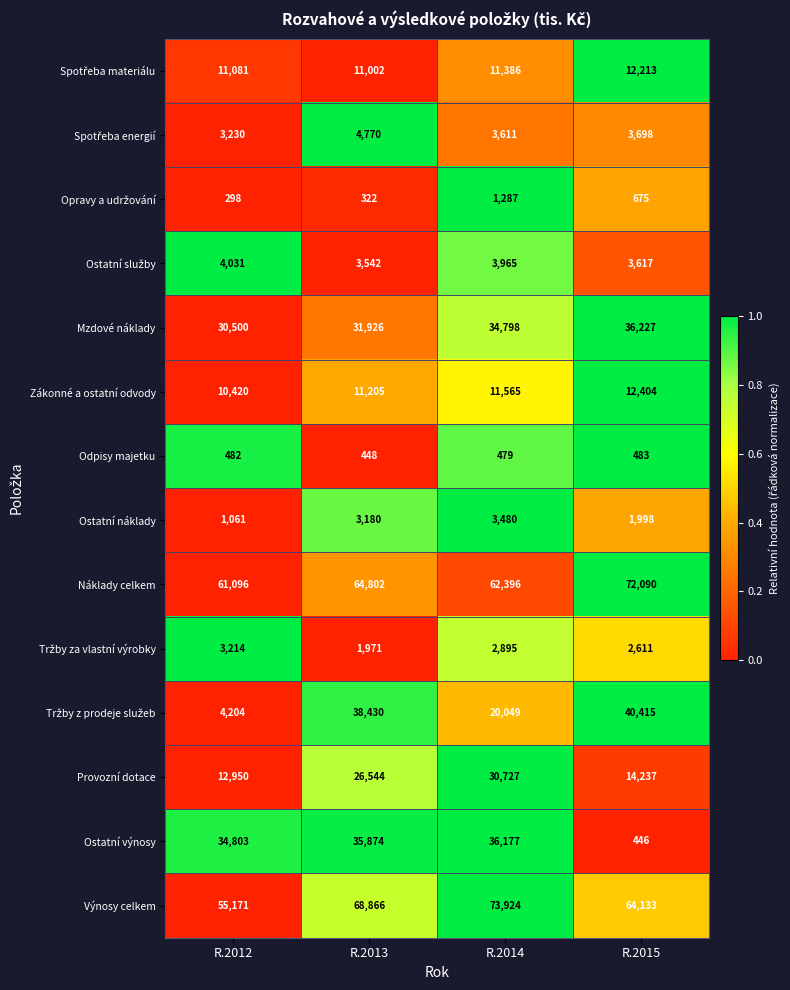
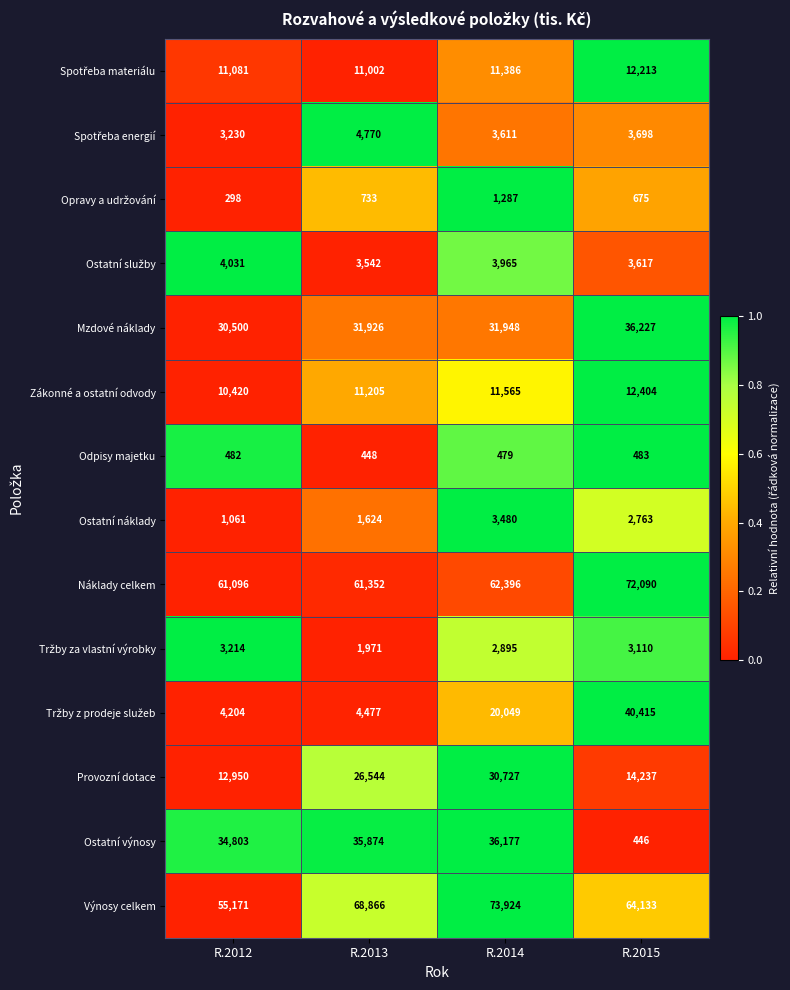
  {
    "Spotřeba materiálu": {
      "R.2012": "11,081",
      "R.2013": "11,002",
      "R.2014": "11,386",
      "R.2015": "12,213"
    },
    "Spotřeba energií": {
      "R.2012": "3,230",
      "R.2013": "4,770",
      "R.2014": "3,611",
      "R.2015": "3,698"
    },
    "Opravy a udržování": {
      "R.2012": "298",
-     "R.2013": "322",
+     "R.2013": "733",
      "R.2014": "1,287",
      "R.2015": "675"
    },
    "Ostatní služby": {
      "R.2012": "4,031",
      "R.2013": "3,542",
      "R.2014": "3,965",
      "R.2015": "3,617"
    },
    "Mzdové náklady": {
      "R.2012": "30,500",
      "R.2013": "31,926",
-     "R.2014": "34,798",
+     "R.2014": "31,948",
      "R.2015": "36,227"
    },
    "Zákonné a ostatní odvody": {
      "R.2012": "10,420",
      "R.2013": "11,205",
      "R.2014": "11,565",
      "R.2015": "12,404"
    },
    "Odpisy majetku": {
      "R.2012": "482",
      "R.2013": "448",
      "R.2014": "479",
      "R.2015": "483"
    },
    "Ostatní náklady": {
      "R.2012": "1,061",
-     "R.2013": "3,180",
+     "R.2013": "1,624",
      "R.2014": "3,480",
-     "R.2015": "1,998"
+     "R.2015": "2,763"
    },
    "Náklady celkem": {
      "R.2012": "61,096",
-     "R.2013": "64,802",
+     "R.2013": "61,352",
      "R.2014": "62,396",
      "R.2015": "72,090"
    },
    "Tržby za vlastní výrobky": {
      "R.2012": "3,214",
      "R.2013": "1,971",
      "R.2014": "2,895",
-     "R.2015": "2,611"
+     "R.2015": "3,110"
    },
    "Tržby z prodeje služeb": {
      "R.2012": "4,204",
-     "R.2013": "38,430",
+     "R.2013": "4,477",
      "R.2014": "20,049",
      "R.2015": "40,415"
    },
    "Provozní dotace": {
      "R.2012": "12,950",
      "R.2013": "26,544",
      "R.2014": "30,727",
      "R.2015": "14,237"
    },
    "Ostatní výnosy": {
      "R.2012": "34,803",
      "R.2013": "35,874",
      "R.2014": "36,177",
      "R.2015": "446"
    },
    "Výnosy celkem": {
      "R.2012": "55,171",
      "R.2013": "68,866",
      "R.2014": "73,924",
      "R.2015": "64,133"
    }
  }
